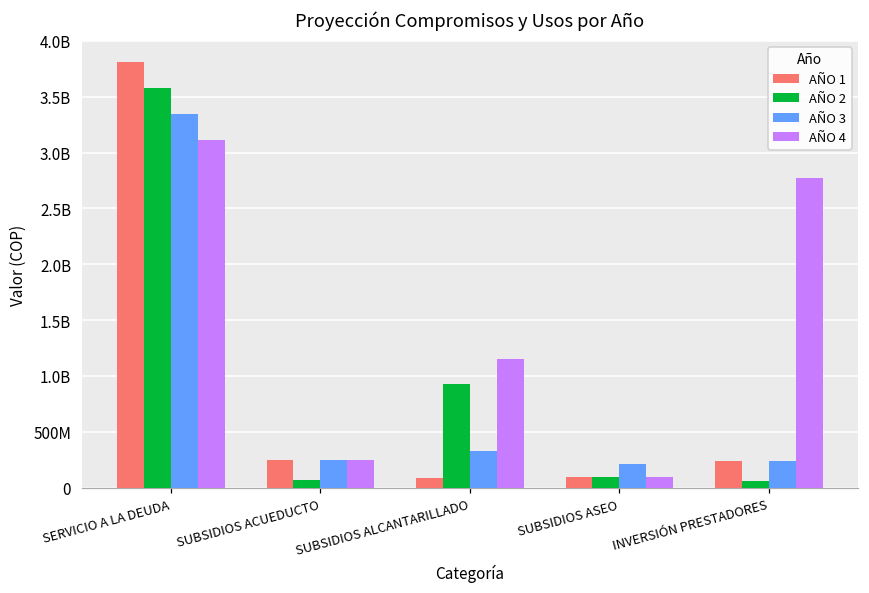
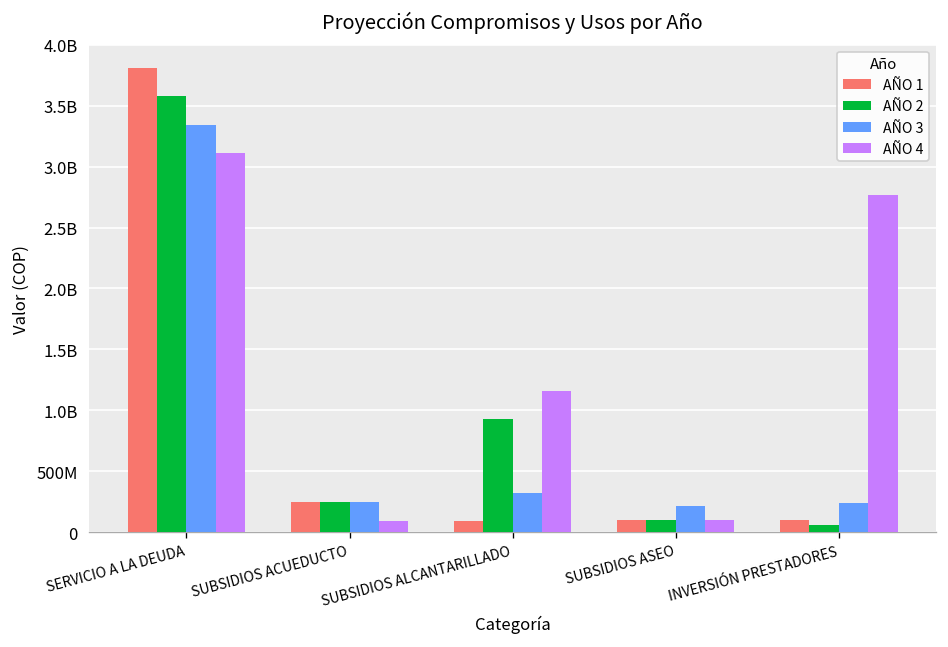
  {
    "AÑO 1": {
      "SERVICIO A LA DEUDA": 3810000000,
      "SUBSIDIOS ACUEDUCTO": 250000000,
      "SUBSIDIOS ALCANTARILLADO": 90000000,
      "SUBSIDIOS ASEO": 100000000,
-     "INVERSIÓN PRESTADORES": 240000000
+     "INVERSIÓN PRESTADORES": 100000000
    },
    "AÑO 2": {
      "SERVICIO A LA DEUDA": 3580000000,
-     "SUBSIDIOS ACUEDUCTO": 70000000,
+     "SUBSIDIOS ACUEDUCTO": 250000000,
      "SUBSIDIOS ALCANTARILLADO": 930000000,
      "SUBSIDIOS ASEO": 100000000,
      "INVERSIÓN PRESTADORES": 60000000
    },
    "AÑO 3": {
      "SERVICIO A LA DEUDA": 3350000000,
      "SUBSIDIOS ACUEDUCTO": 250000000,
      "SUBSIDIOS ALCANTARILLADO": 320000000,
      "SUBSIDIOS ASEO": 220000000,
      "INVERSIÓN PRESTADORES": 240000000
    },
    "AÑO 4": {
      "SERVICIO A LA DEUDA": 3110000000,
-     "SUBSIDIOS ACUEDUCTO": 250000000,
+     "SUBSIDIOS ACUEDUCTO": 90000000,
      "SUBSIDIOS ALCANTARILLADO": 1160000000,
      "SUBSIDIOS ASEO": 100000000,
      "INVERSIÓN PRESTADORES": 2770000000
    }
  }
